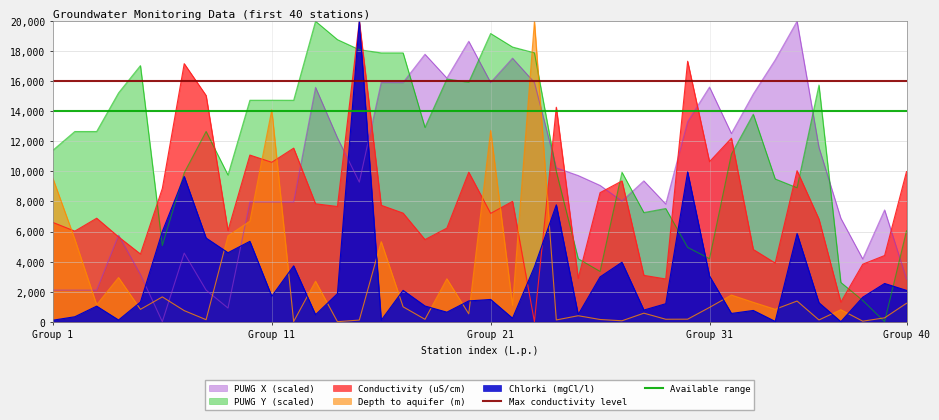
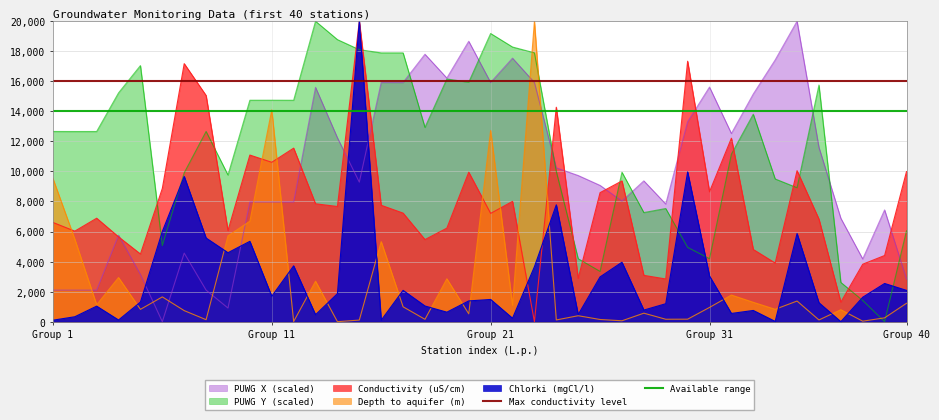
  {
    "PUWG X (scaled)": {
      "Group 1": "2,100",
      "Group 11": "8,000",
      "Group 21": "15,900",
      "Group 31": "15,600",
      "Group 40": "2,800"
    },
    "PUWG Y (scaled)": {
-     "Group 1": "11,400",
+     "Group 1": "12,700",
      "Group 11": "14,700",
      "Group 21": "19,200",
      "Group 31": "4,200",
      "Group 40": "6,000"
    },
    "Conductivity (uS/cm)": {
      "Group 1": "6,600",
      "Group 11": "10,600",
      "Group 21": "7,200",
-     "Group 31": "10,700",
+     "Group 31": "8,600",
      "Group 40": "10,000"
    },
    "Depth to aquifer (m)": {
      "Group 1": "9,500",
      "Group 11": "14,100",
      "Group 21": "12,700",
      "Group 31": "900",
      "Group 40": "1,200"
    },
    "Chlorki (mgCl/l)": {
      "Group 1": "100",
      "Group 11": "1,700",
      "Group 21": "1,500",
      "Group 31": "3,000",
      "Group 40": "2,100"
    }
  }
